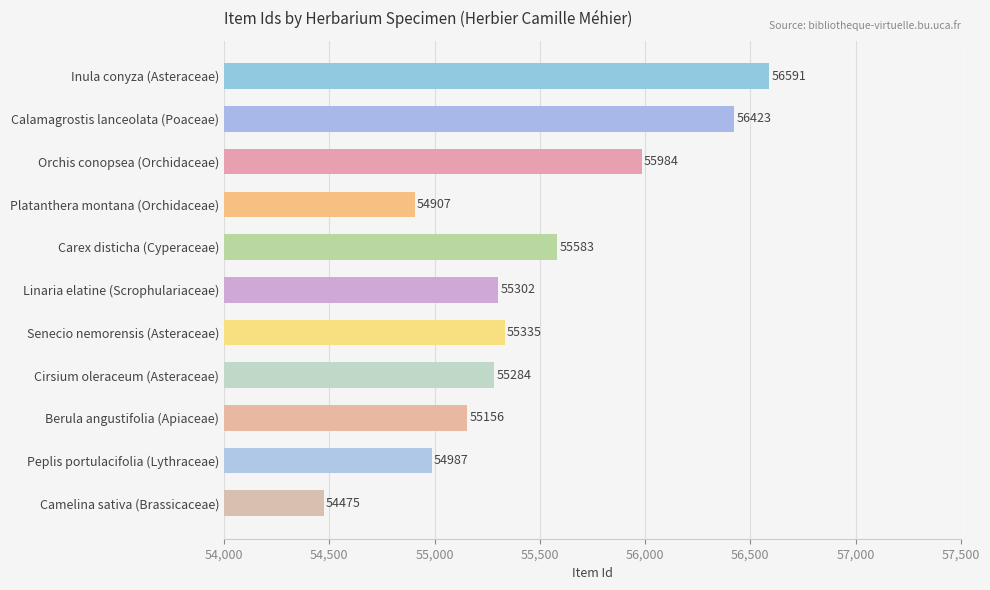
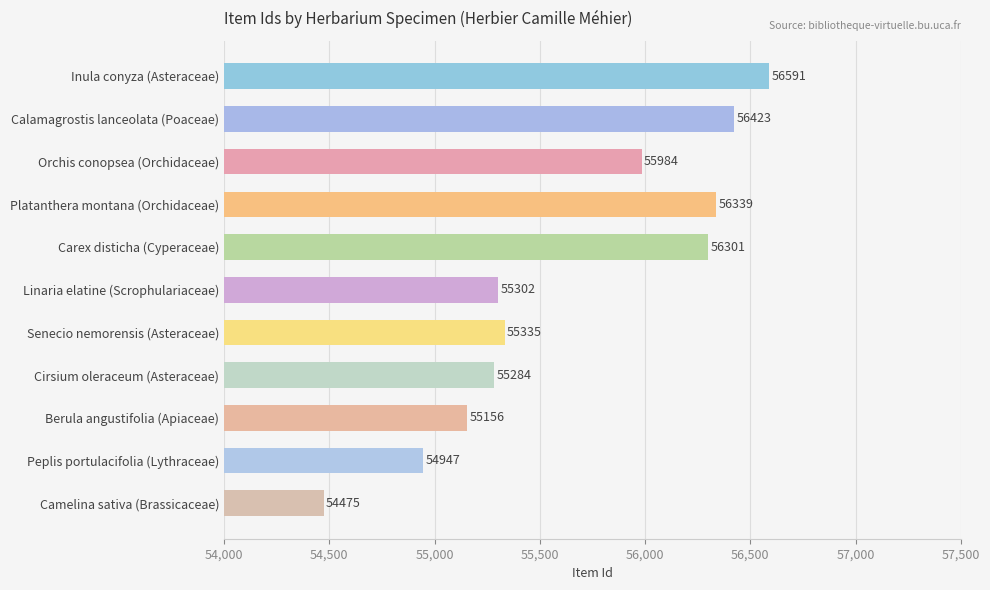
  {
    "Inula conyza (Asteraceae)": 56591,
    "Calamagrostis lanceolata (Poaceae)": 56423,
    "Orchis conopsea (Orchidaceae)": 55984,
-   "Platanthera montana (Orchidaceae)": 54907,
-   "Carex disticha (Cyperaceae)": 55583,
+   "Platanthera montana (Orchidaceae)": 56339,
+   "Carex disticha (Cyperaceae)": 56301,
    "Linaria elatine (Scrophulariaceae)": 55302,
    "Senecio nemorensis (Asteraceae)": 55335,
    "Cirsium oleraceum (Asteraceae)": 55284,
    "Berula angustifolia (Apiaceae)": 55156,
-   "Peplis portulacifolia (Lythraceae)": 54987,
+   "Peplis portulacifolia (Lythraceae)": 54947,
    "Camelina sativa (Brassicaceae)": 54475
  }
